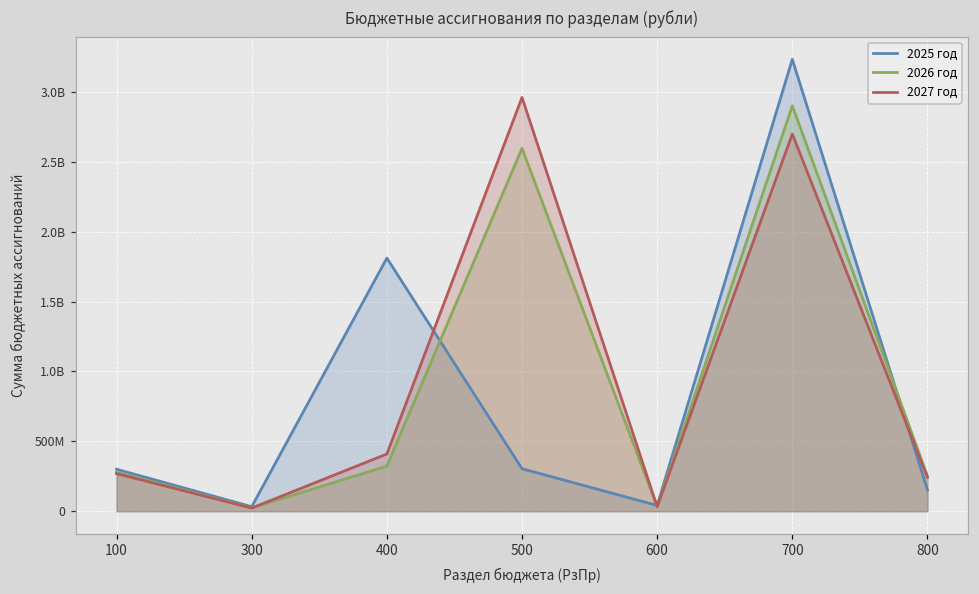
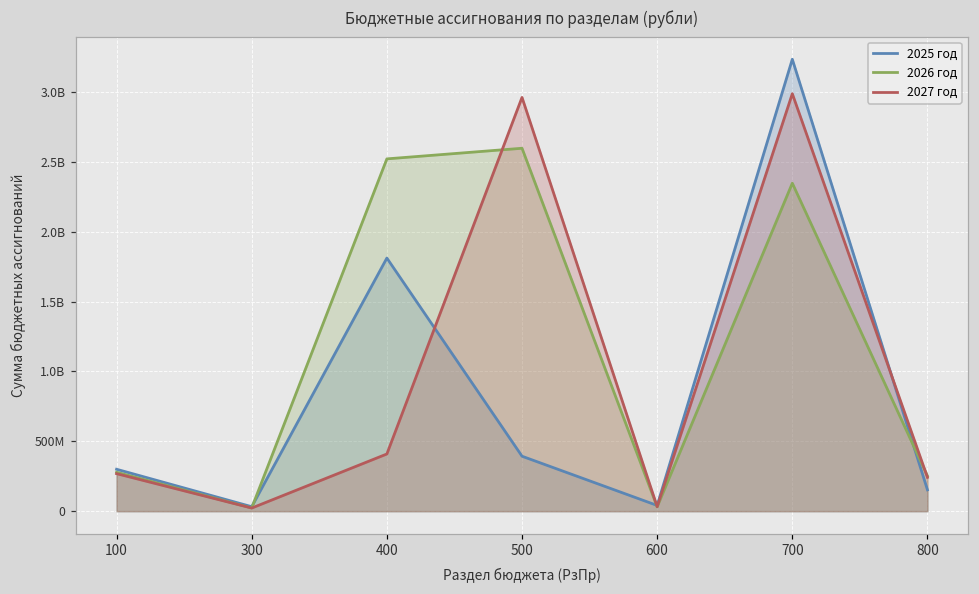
  {
    "2025 год": {
      "100": 300000000,
      "400": 1810000000,
-     "500": 300000000,
+     "500": 390000000,
      "700": 3230000000,
      "800": 150000000
    },
    "2026 год": {
-     "400": 320000000,
+     "400": 2520000000,
      "500": 2600000000,
-     "700": 2900000000
+     "700": 2350000000
    },
    "2027 год": {
      "400": 410000000,
      "500": 2960000000,
-     "700": 2700000000
+     "700": 2990000000
    }
  }
